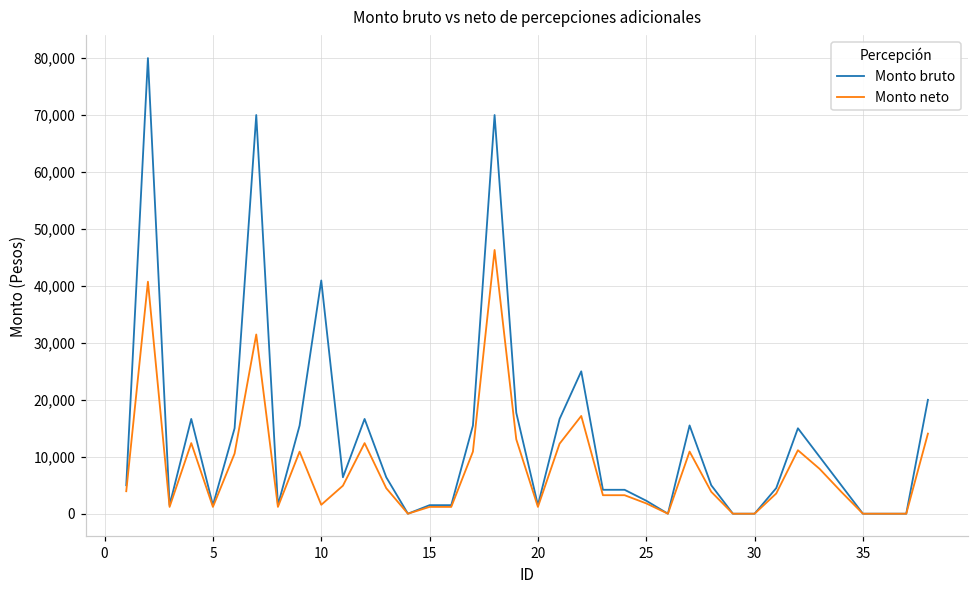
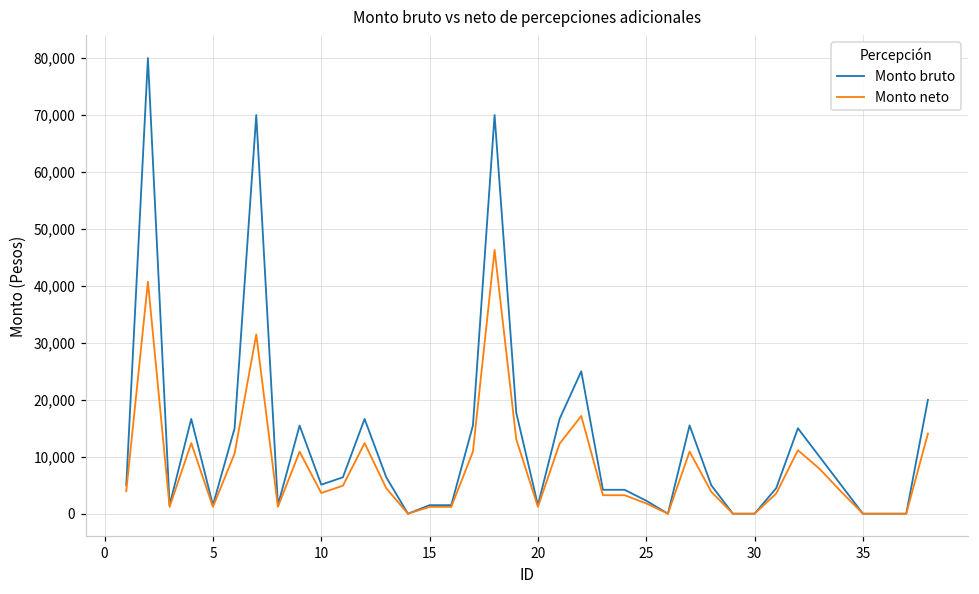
  {
    "Monto bruto": {
-     "10": "41,000"
+     "10": "5,000"
    },
    "Monto neto": {
-     "10": "2,000"
+     "10": "4,000"
    }
  }
